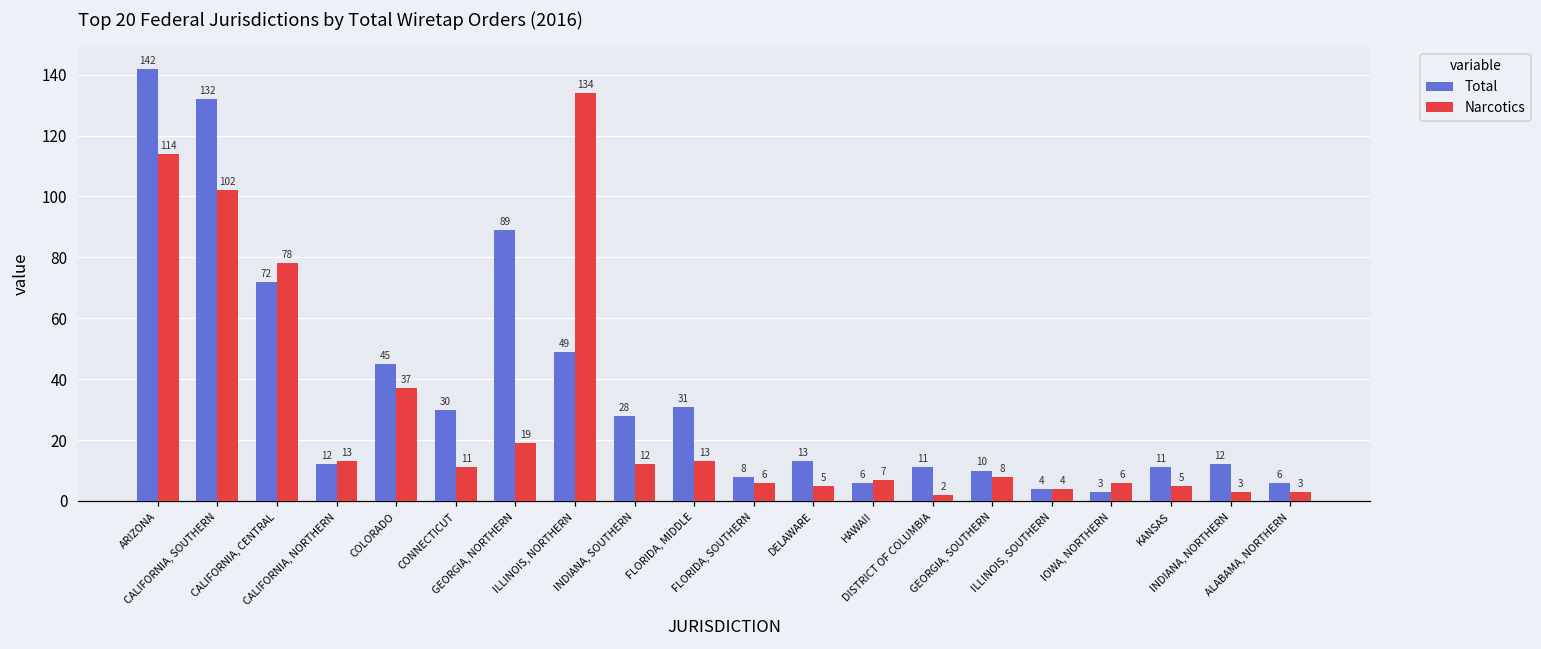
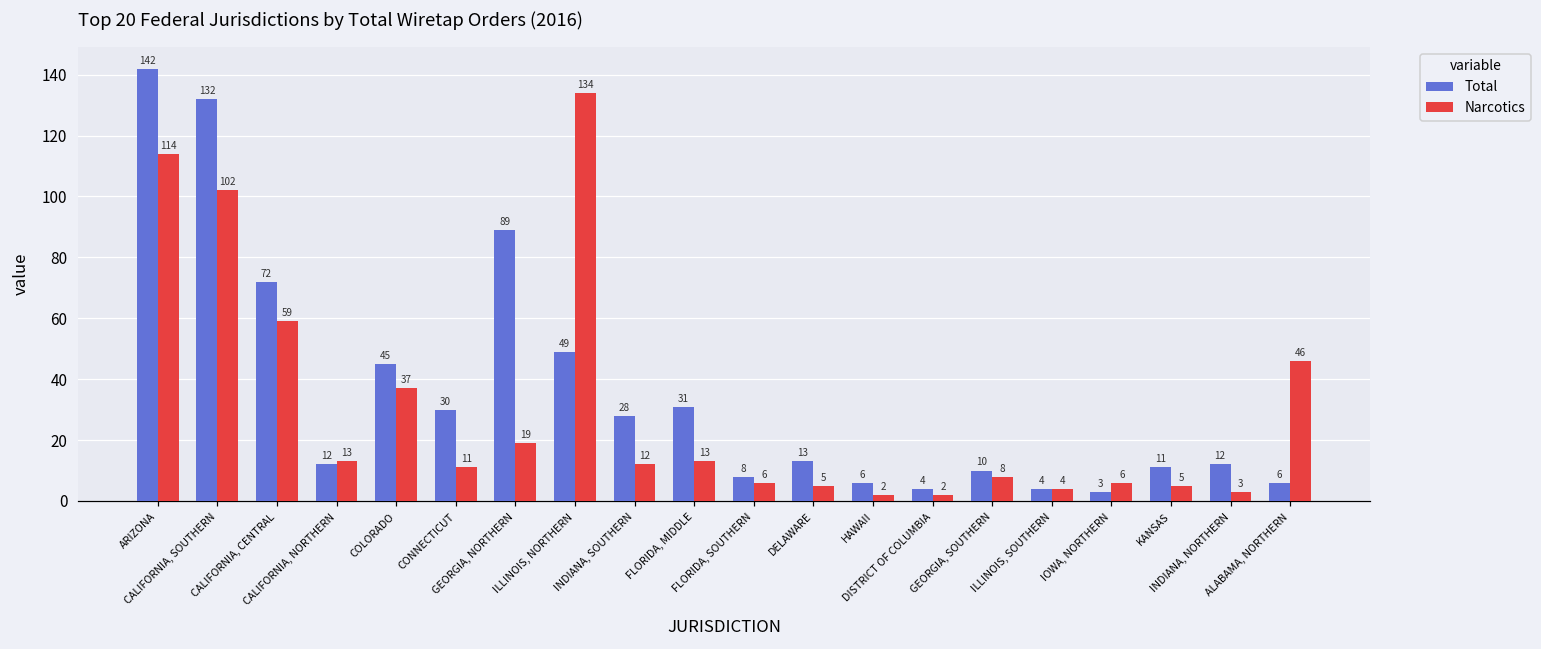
  {
    "Total": {
      "ARIZONA": 142,
      "CALIFORNIA, SOUTHERN": 132,
      "CALIFORNIA, CENTRAL": 72,
      "CALIFORNIA, NORTHERN": 12,
      "COLORADO": 45,
      "CONNECTICUT": 30,
      "GEORGIA, NORTHERN": 89,
      "ILLINOIS, NORTHERN": 49,
      "INDIANA, SOUTHERN": 28,
      "FLORIDA, MIDDLE": 31,
      "FLORIDA, SOUTHERN": 8,
      "DELAWARE": 13,
      "HAWAII": 6,
-     "DISTRICT OF COLUMBIA": 11,
+     "DISTRICT OF COLUMBIA": 4,
      "GEORGIA, SOUTHERN": 10,
      "ILLINOIS, SOUTHERN": 4,
      "IOWA, NORTHERN": 3,
      "KANSAS": 11,
      "INDIANA, NORTHERN": 12,
      "ALABAMA, NORTHERN": 6
    },
    "Narcotics": {
      "ARIZONA": 114,
      "CALIFORNIA, SOUTHERN": 102,
-     "CALIFORNIA, CENTRAL": 78,
+     "CALIFORNIA, CENTRAL": 59,
      "CALIFORNIA, NORTHERN": 13,
      "COLORADO": 37,
      "CONNECTICUT": 11,
      "GEORGIA, NORTHERN": 19,
      "ILLINOIS, NORTHERN": 134,
      "INDIANA, SOUTHERN": 12,
      "FLORIDA, MIDDLE": 13,
      "FLORIDA, SOUTHERN": 6,
      "DELAWARE": 5,
-     "HAWAII": 7,
+     "HAWAII": 2,
      "DISTRICT OF COLUMBIA": 2,
      "GEORGIA, SOUTHERN": 8,
      "ILLINOIS, SOUTHERN": 4,
      "IOWA, NORTHERN": 6,
      "KANSAS": 5,
      "INDIANA, NORTHERN": 3,
-     "ALABAMA, NORTHERN": 3
+     "ALABAMA, NORTHERN": 46
    }
  }
